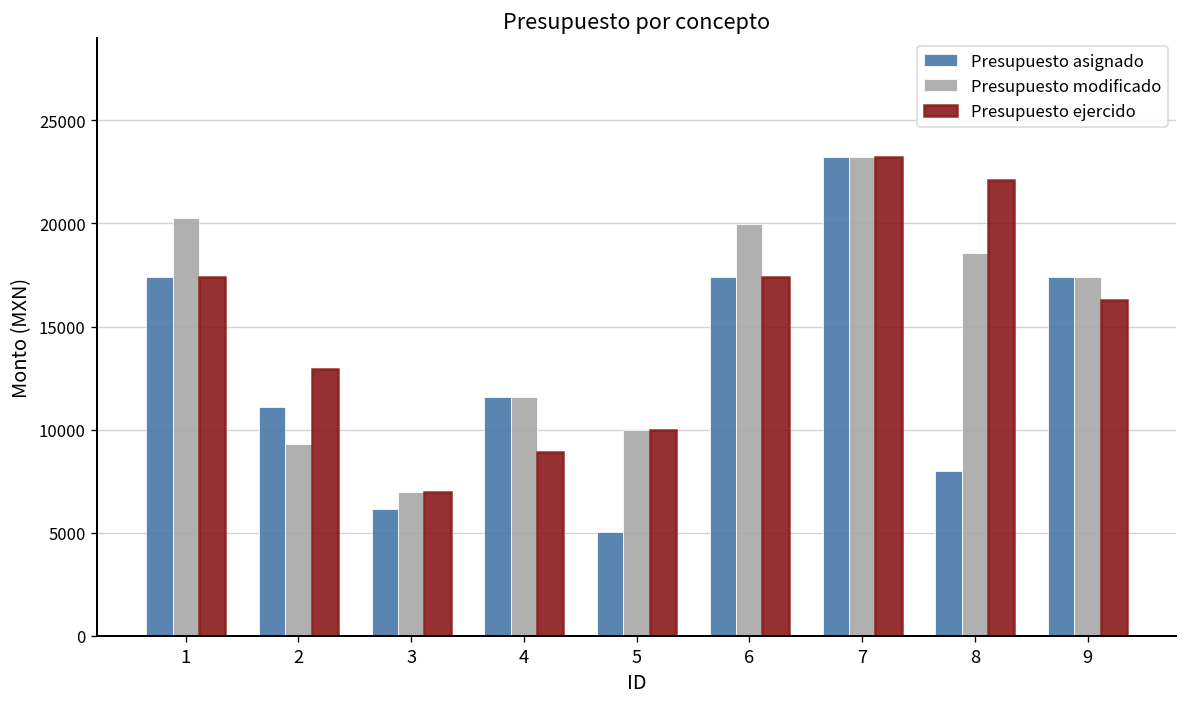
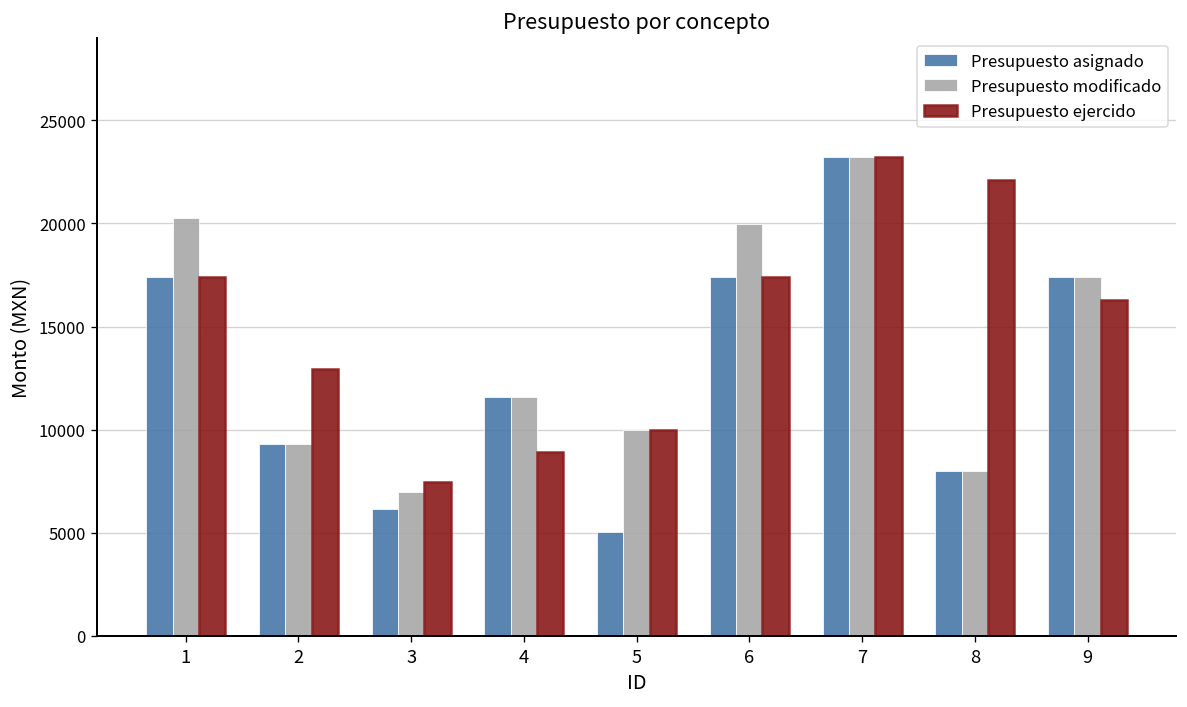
  {
    "Presupuesto asignado": {
      "1": 17400,
-     "2": 11100,
+     "2": 9300,
      "3": 6100,
      "4": 11600,
      "5": 5000,
      "6": 17400,
      "7": 23200,
      "8": 8000,
      "9": 17400
    },
    "Presupuesto modificado": {
      "1": 20300,
      "2": 9300,
      "3": 7000,
      "4": 11600,
      "5": 10000,
      "6": 20000,
      "7": 23200,
-     "8": 18600,
+     "8": 8000,
      "9": 17400
    },
    "Presupuesto ejercido": {
      "1": 17400,
      "2": 13000,
-     "3": 7000,
+     "3": 7400,
      "4": 8900,
      "5": 10000,
      "6": 17400,
      "7": 23200,
      "8": 22100,
      "9": 16300
    }
  }
